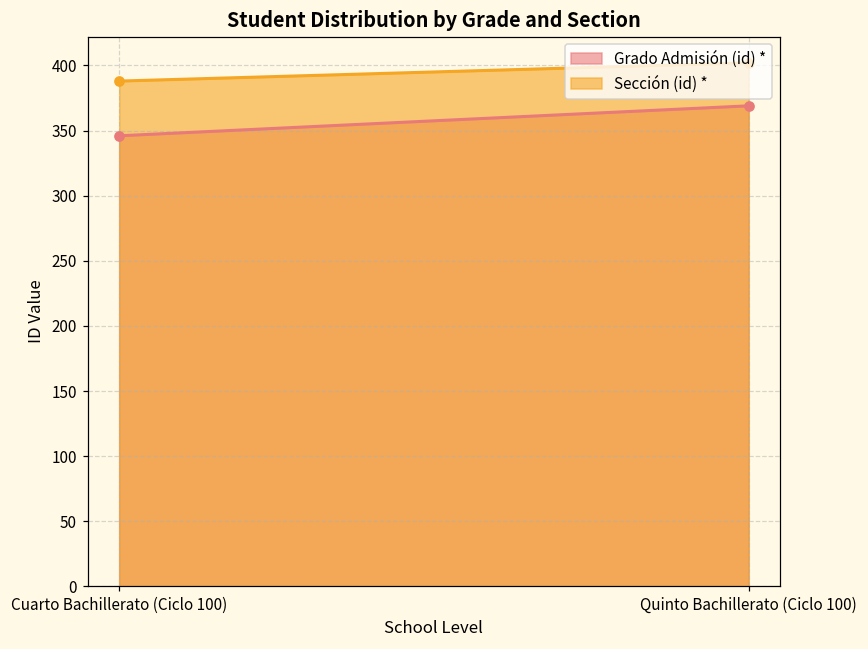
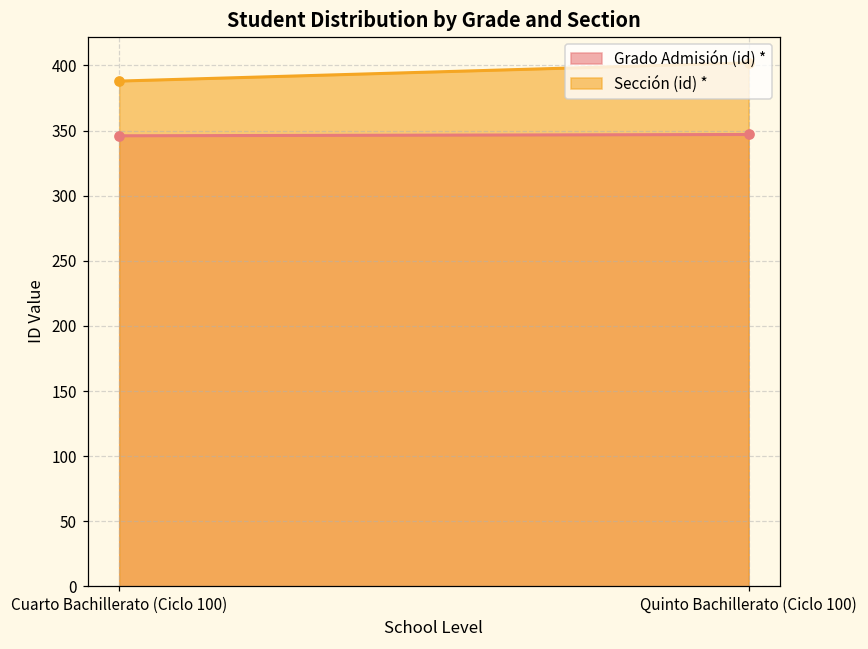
  {
    "Grado Admisión (id) *": {
      "Cuarto Bachillerato (Ciclo 100)": 346,
-     "Quinto Bachillerato (Ciclo 100)": 369
+     "Quinto Bachillerato (Ciclo 100)": 347
    },
    "Sección (id) *": {
      "Cuarto Bachillerato (Ciclo 100)": 388
    }
  }
